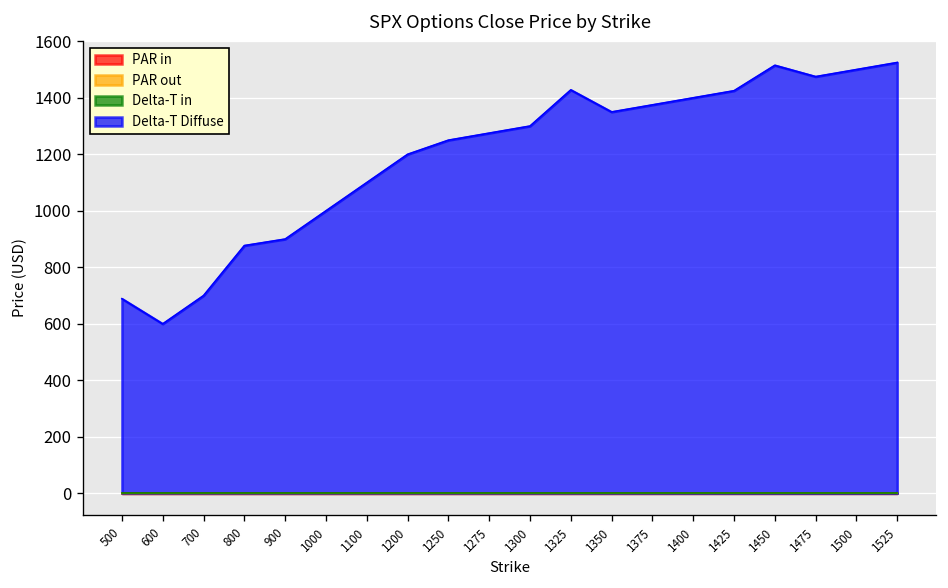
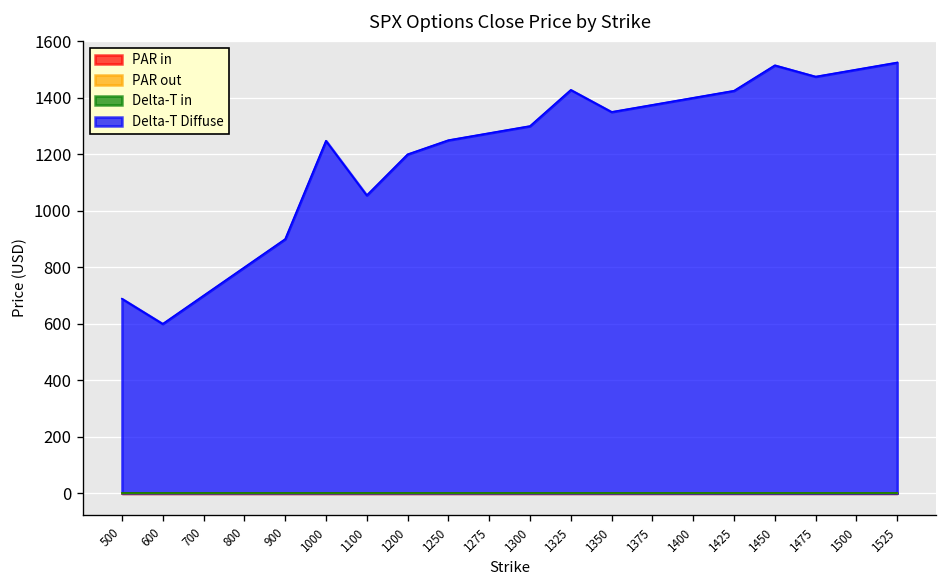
  {
    "Delta-T in": {
      "500": 0,
      "600": 0,
      "700": 0,
      "800": 0,
      "900": 0,
      "1000": 0,
      "1100": 0,
      "1200": 0,
      "1250": 0,
      "1275": 0,
      "1300": 0,
      "1325": 0,
      "1350": 0,
      "1375": 0,
      "1400": 0,
      "1425": 0,
      "1450": 0,
      "1475": 0,
      "1500": 0,
      "1525": 0
    },
    "Delta-T Diffuse": {
      "500": 690,
      "600": 600,
      "700": 700,
-     "800": 880,
+     "800": 800,
      "900": 900,
-     "1000": 1000,
-     "1100": 1100,
+     "1000": 1250,
+     "1100": 1060,
      "1200": 1200,
      "1250": 1250,
      "1275": 1280,
      "1300": 1300,
      "1325": 1430,
      "1350": 1350,
      "1375": 1380,
      "1400": 1400,
      "1425": 1430,
      "1450": 1520,
      "1475": 1480,
      "1500": 1500,
      "1525": 1530
    }
  }
